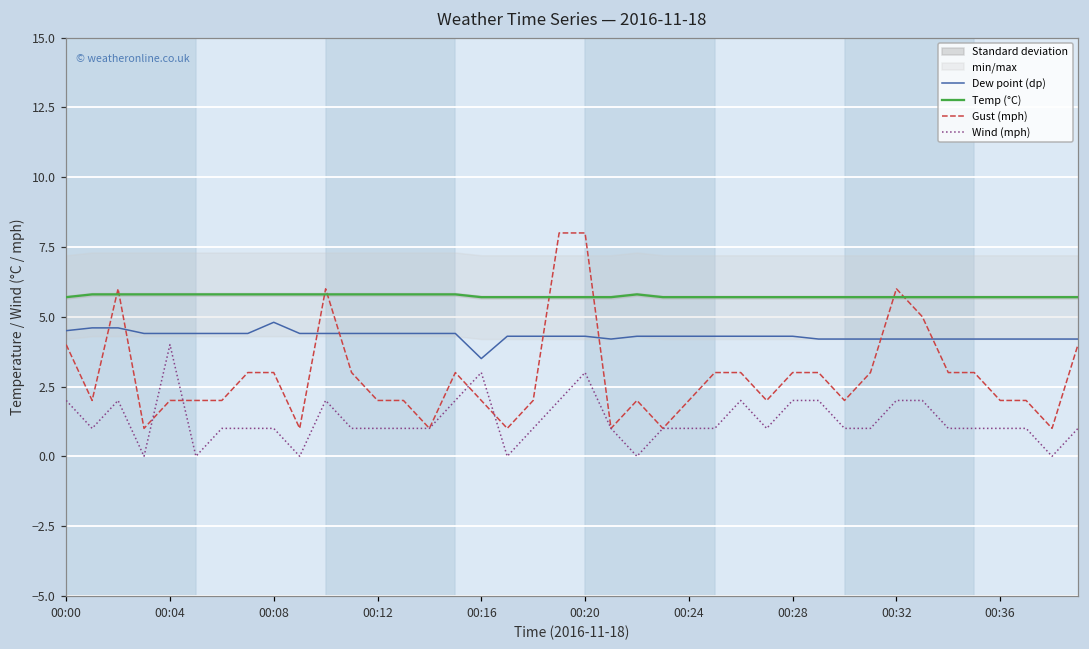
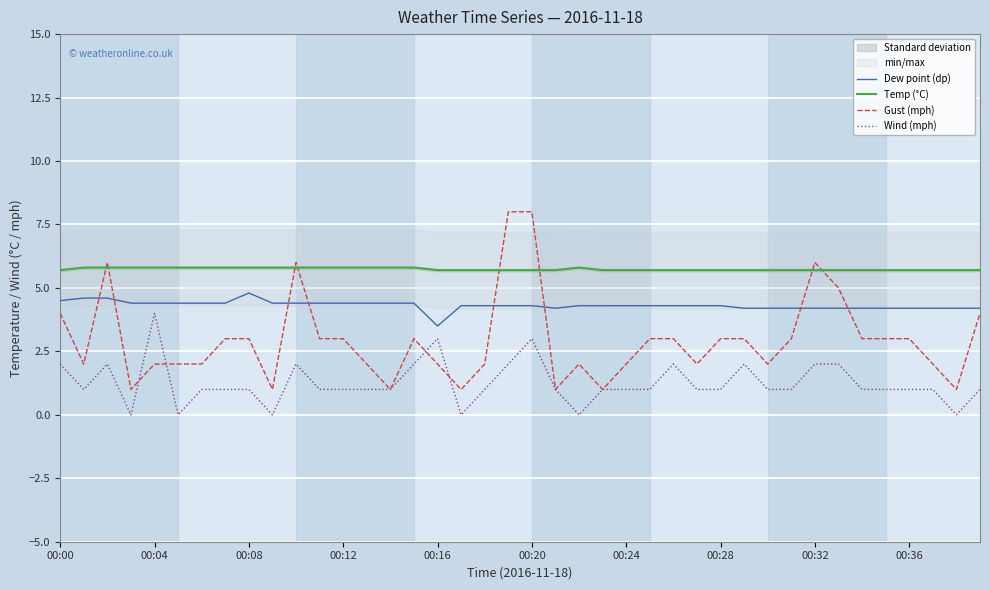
  {
    "Dew point (dp)": {
      "00:00": 4.5,
      "00:04": 4.4,
      "00:08": 4.8,
      "00:12": 4.4,
      "00:16": 3.5,
      "00:20": 4.3,
      "00:24": 4.3,
      "00:28": 4.3,
      "00:32": 4.2,
      "00:36": 4.2
    },
    "Gust (mph)": {
      "00:00": 4,
      "00:04": 2,
      "00:08": 3,
-     "00:12": 2,
+     "00:12": 3,
      "00:16": 2,
      "00:20": 8,
      "00:24": 2,
      "00:28": 3,
      "00:32": 6,
-     "00:36": 2
+     "00:36": 3
    },
    "Wind (mph)": {
      "00:00": 2,
      "00:04": 4,
      "00:08": 1,
      "00:12": 1,
      "00:16": 3,
      "00:20": 3,
      "00:24": 1,
-     "00:28": 2,
+     "00:28": 1,
      "00:32": 2,
      "00:36": 1
    }
  }
